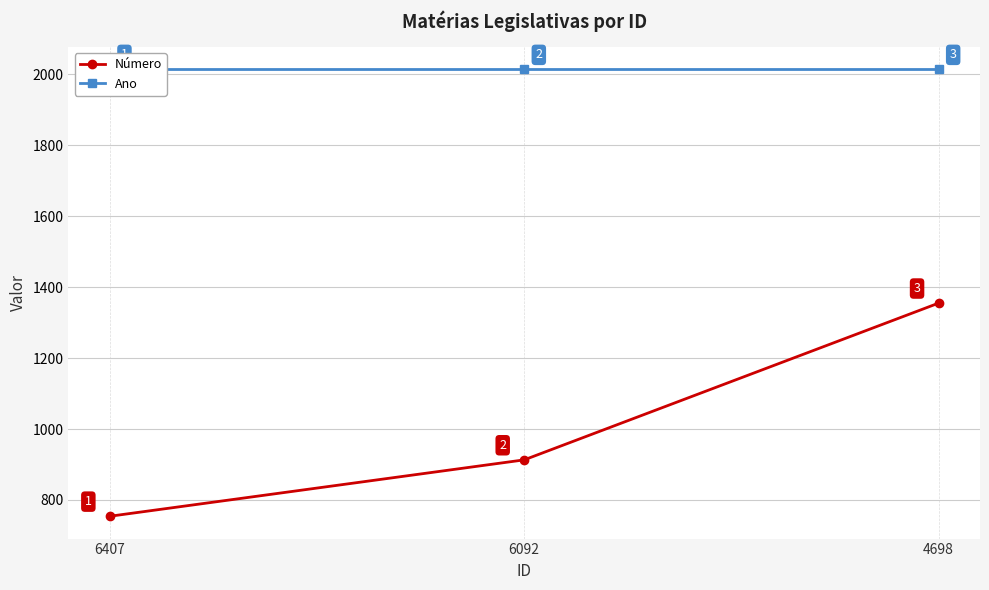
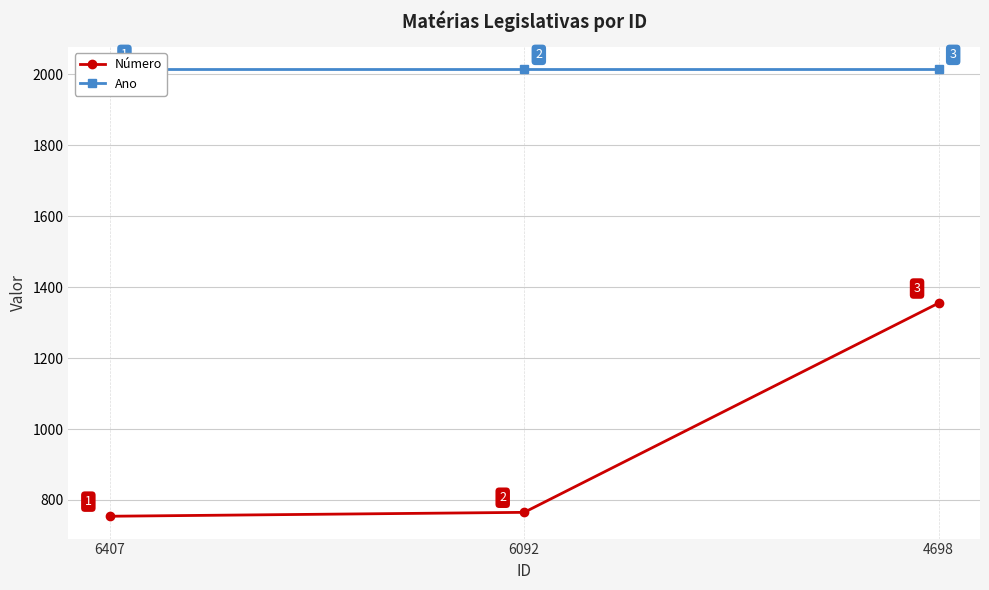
  {
    "Número": {
-     "6092": 910
+     "6092": 770
    }
  }
